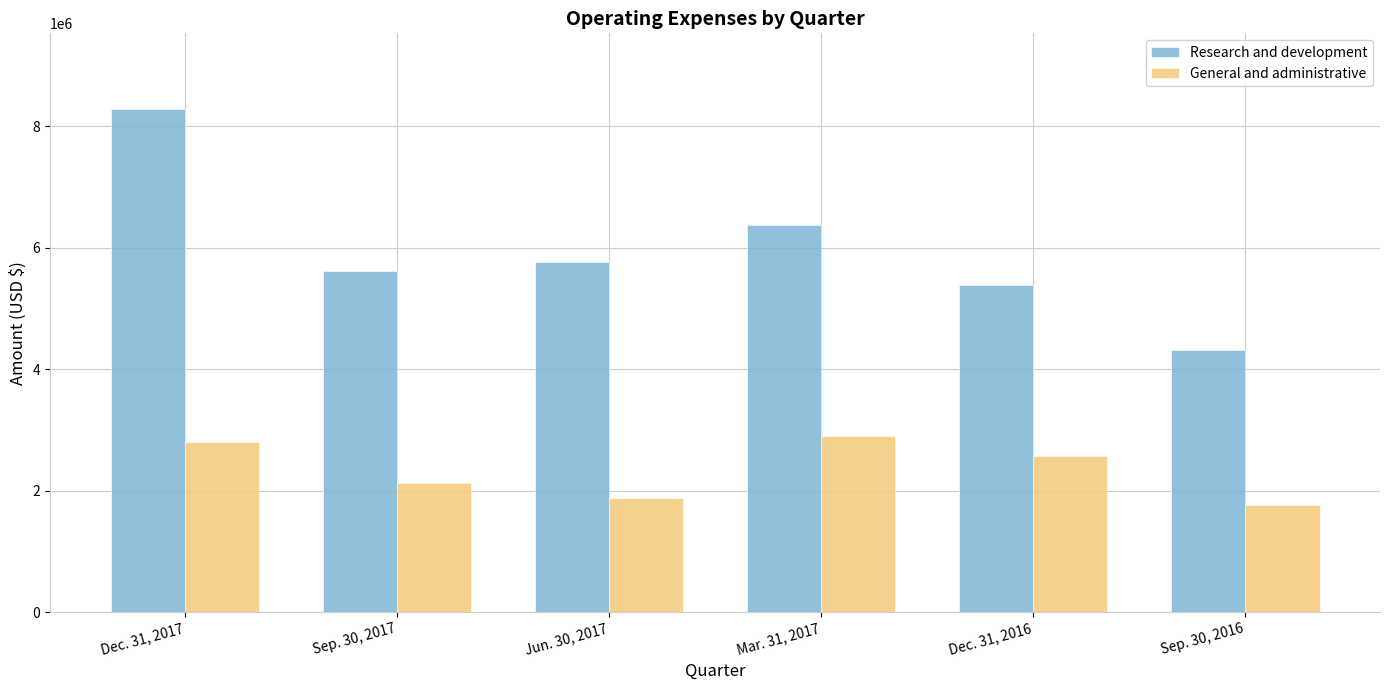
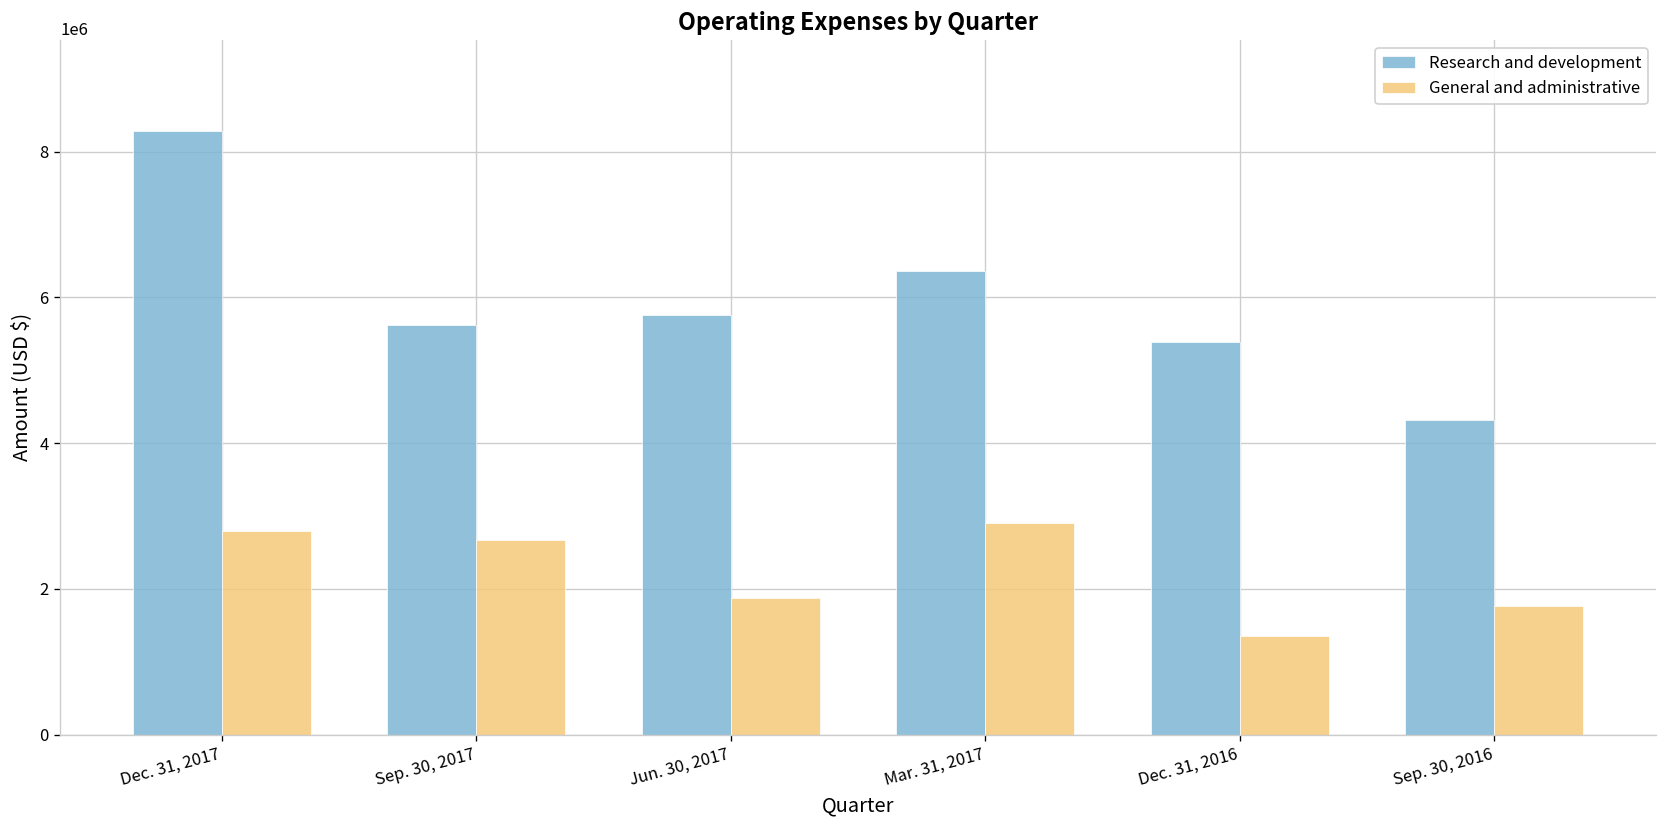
  {
    "Research and development": {
      "Dec. 31, 2017": 8300000,
      "Sep. 30, 2017": 5600000,
      "Jun. 30, 2017": 5800000,
      "Mar. 31, 2017": 6400000,
      "Dec. 31, 2016": 5400000,
      "Sep. 30, 2016": 4300000
    },
    "General and administrative": {
      "Dec. 31, 2017": 2800000,
-     "Sep. 30, 2017": 2100000,
+     "Sep. 30, 2017": 2700000,
      "Jun. 30, 2017": 1900000,
      "Mar. 31, 2017": 2900000,
-     "Dec. 31, 2016": 2600000,
+     "Dec. 31, 2016": 1400000,
      "Sep. 30, 2016": 1800000
    }
  }
